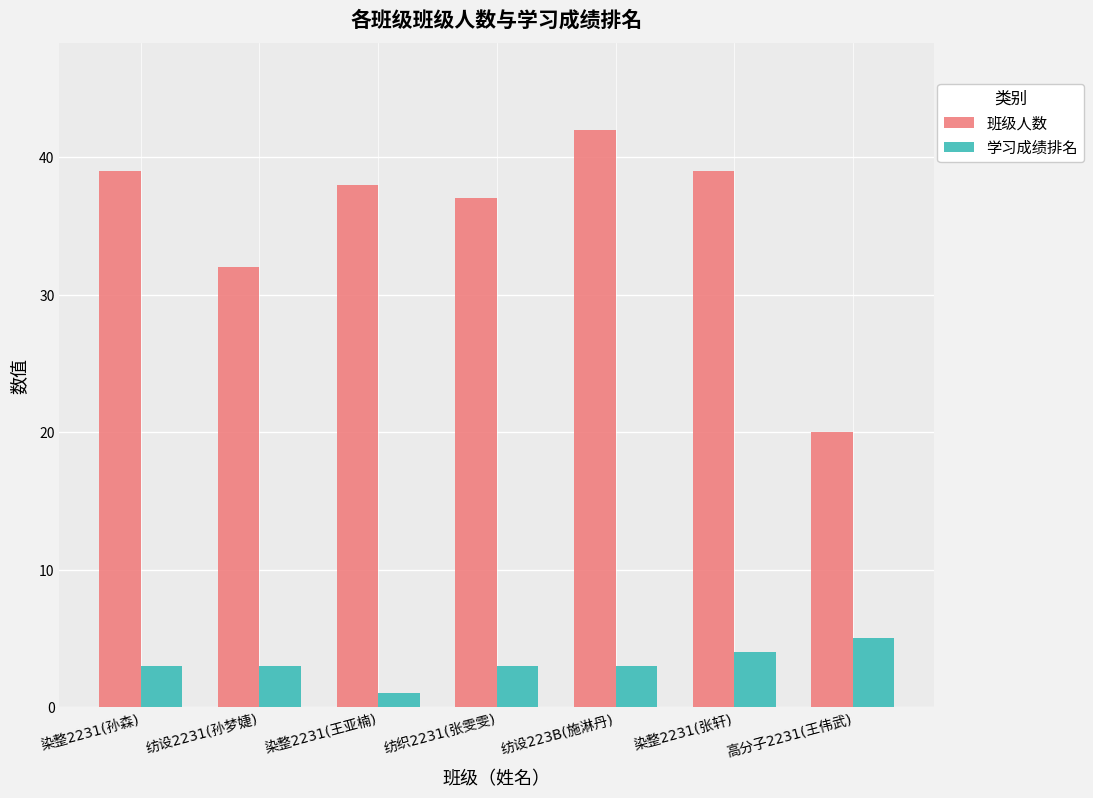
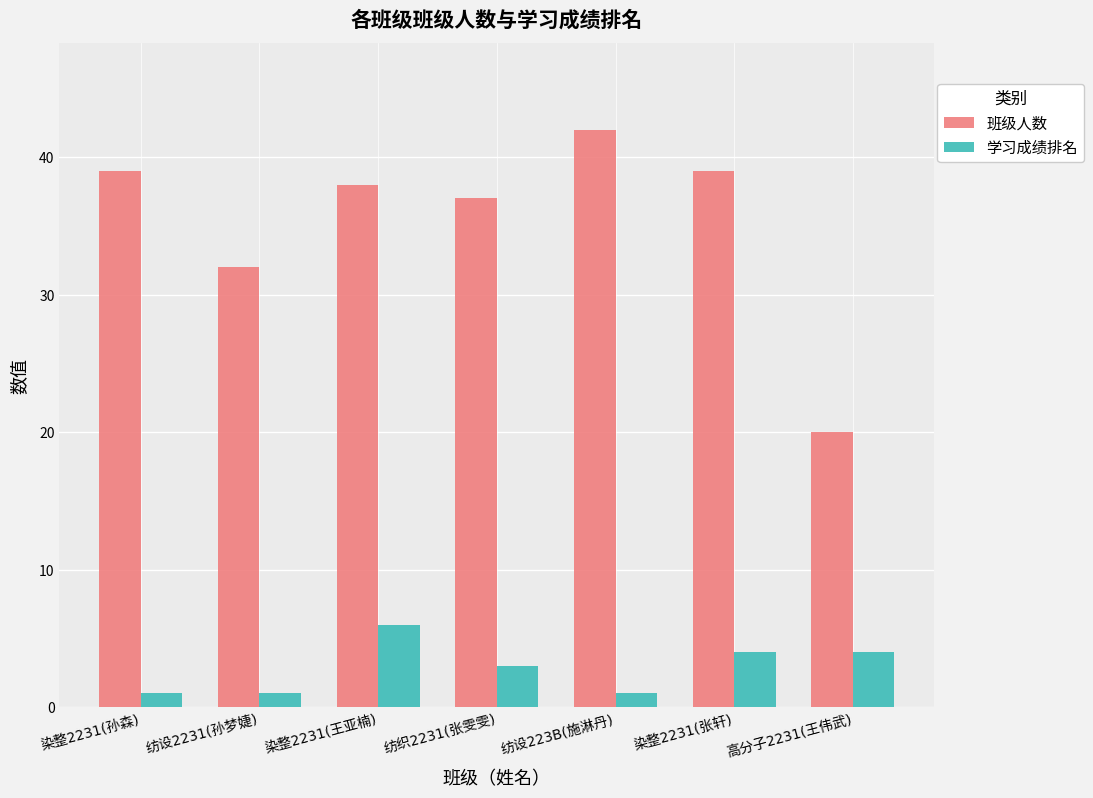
  {
    "班级人数": {
      "染整2231(孙森)": 39,
      "纺设2231(孙梦婕)": 32,
      "染整2231(王亚楠)": 38,
      "纺织2231(张雯雯)": 37,
      "纺设223B(施淋丹)": 42,
      "染整2231(张轩)": 39,
      "高分子2231(王伟武)": 20
    },
    "学习成绩排名": {
-     "染整2231(孙森)": 3,
-     "纺设2231(孙梦婕)": 3,
-     "染整2231(王亚楠)": 1,
+     "染整2231(孙森)": 1,
+     "纺设2231(孙梦婕)": 1,
+     "染整2231(王亚楠)": 6,
      "纺织2231(张雯雯)": 3,
-     "纺设223B(施淋丹)": 3,
+     "纺设223B(施淋丹)": 1,
      "染整2231(张轩)": 4,
-     "高分子2231(王伟武)": 5
+     "高分子2231(王伟武)": 4
    }
  }
